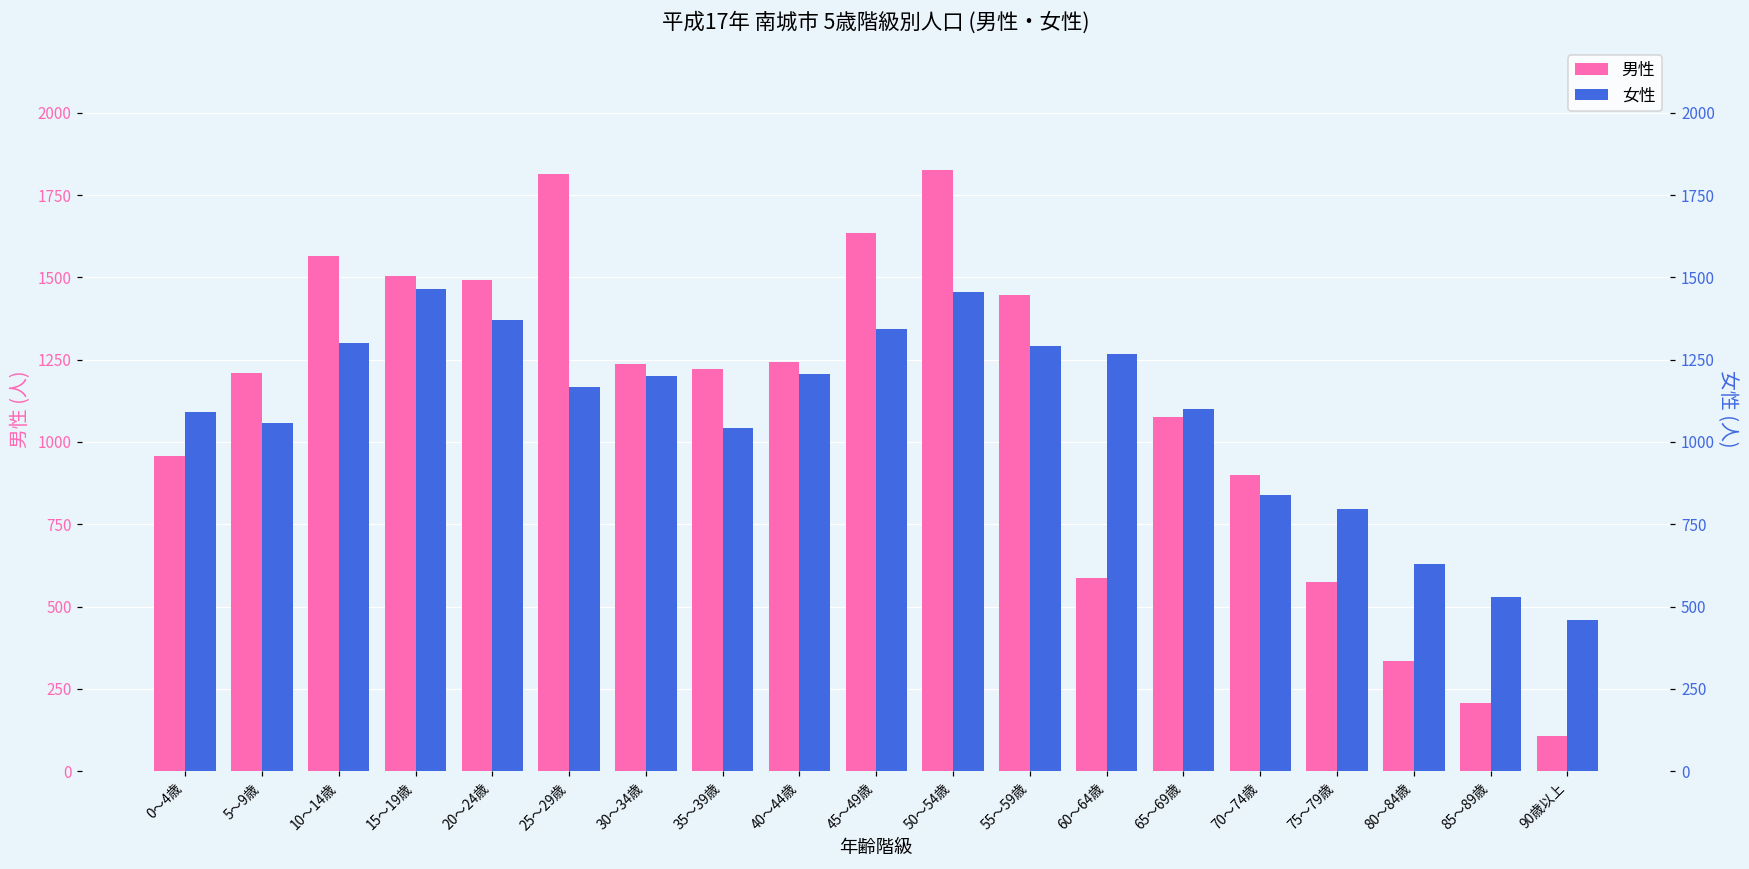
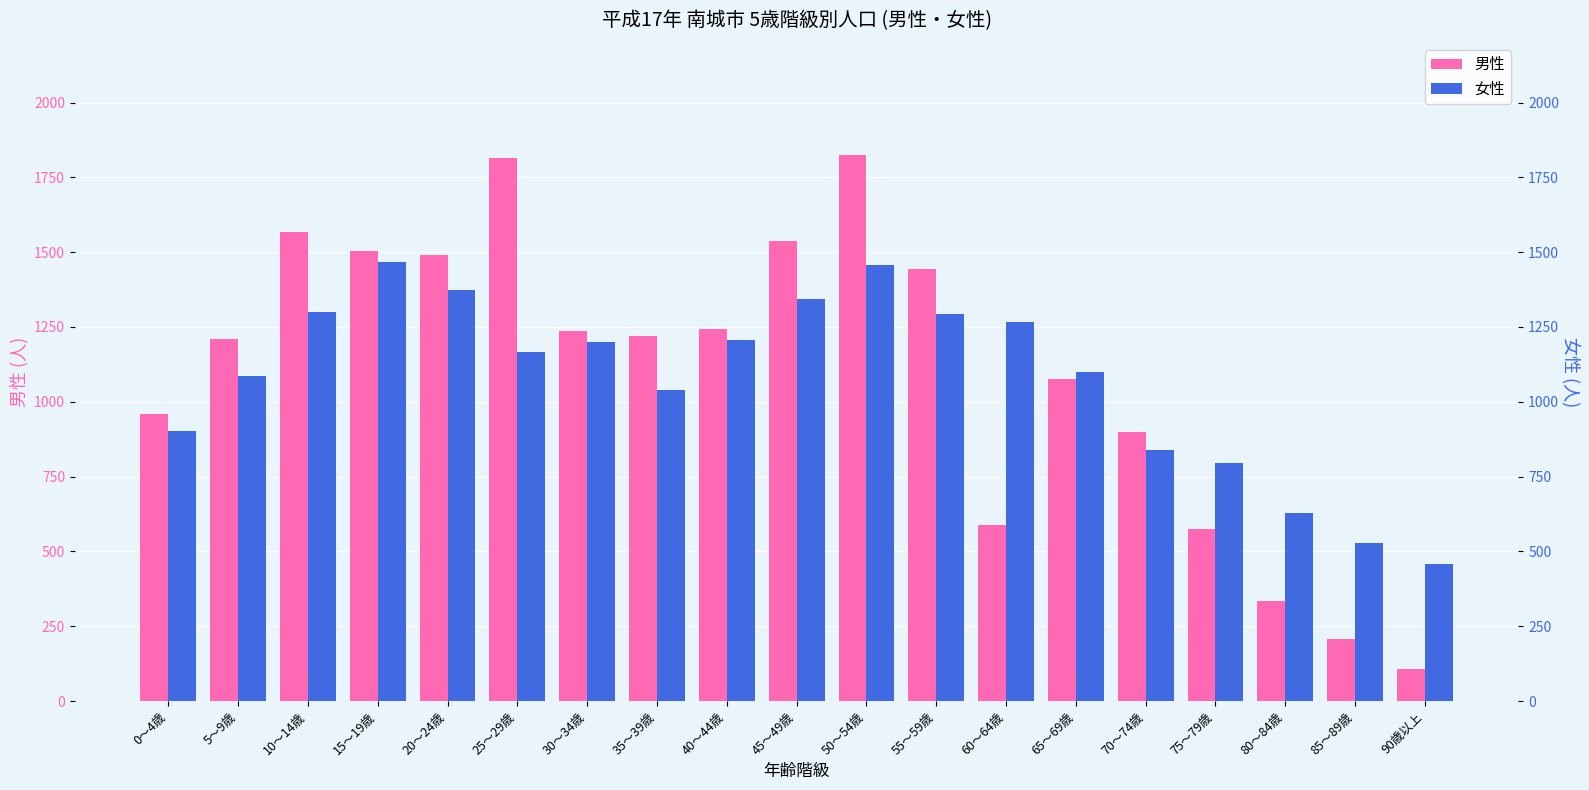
  {
    "男性": {
      "0～4歳": 960,
      "5～9歳": 1210,
      "10～14歳": 1570,
      "15～19歳": 1510,
      "20～24歳": 1490,
      "25～29歳": 1810,
      "30～34歳": 1240,
      "35～39歳": 1220,
      "40～44歳": 1240,
-     "45～49歳": 1630,
+     "45～49歳": 1540,
      "50～54歳": 1830,
      "55～59歳": 1450,
      "60～64歳": 590,
      "65～69歳": 1080,
      "70～74歳": 900,
      "75～79歳": 580,
      "80～84歳": 340,
      "85～89歳": 210,
      "90歳以上": 110
    },
    "女性": {
-     "0～4歳": 1090,
-     "5～9歳": 1060,
+     "0～4歳": 900,
+     "5～9歳": 1090,
      "10～14歳": 1300,
      "15～19歳": 1470,
      "20～24歳": 1370,
      "25～29歳": 1170,
      "30～34歳": 1200,
      "35～39歳": 1040,
      "40～44歳": 1210,
      "45～49歳": 1340,
      "50～54歳": 1460,
      "55～59歳": 1290,
      "60～64歳": 1270,
      "65～69歳": 1100,
      "70～74歳": 840,
      "75～79歳": 800,
      "80～84歳": 630,
      "85～89歳": 530,
      "90歳以上": 460
    }
  }
